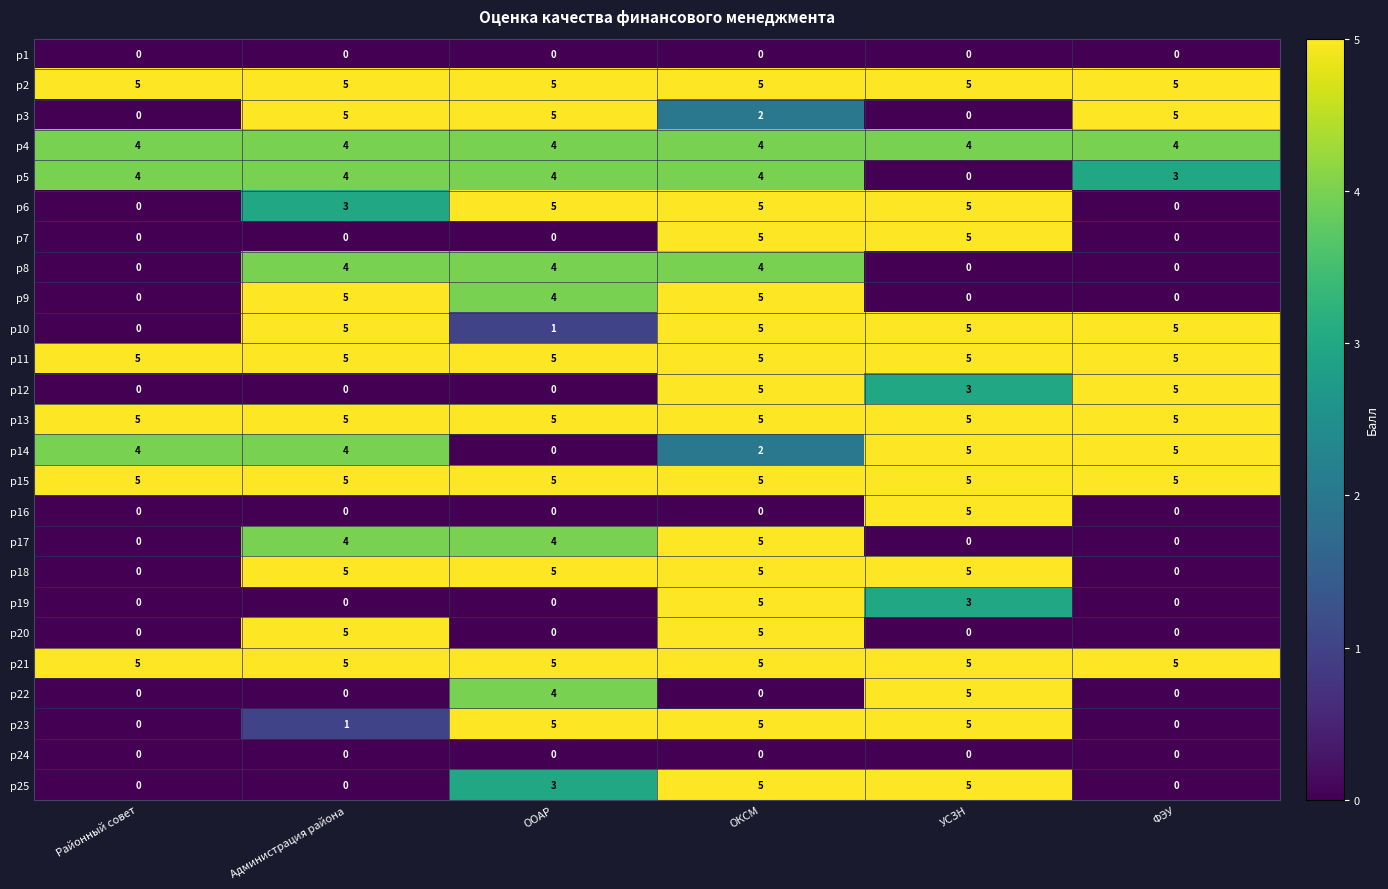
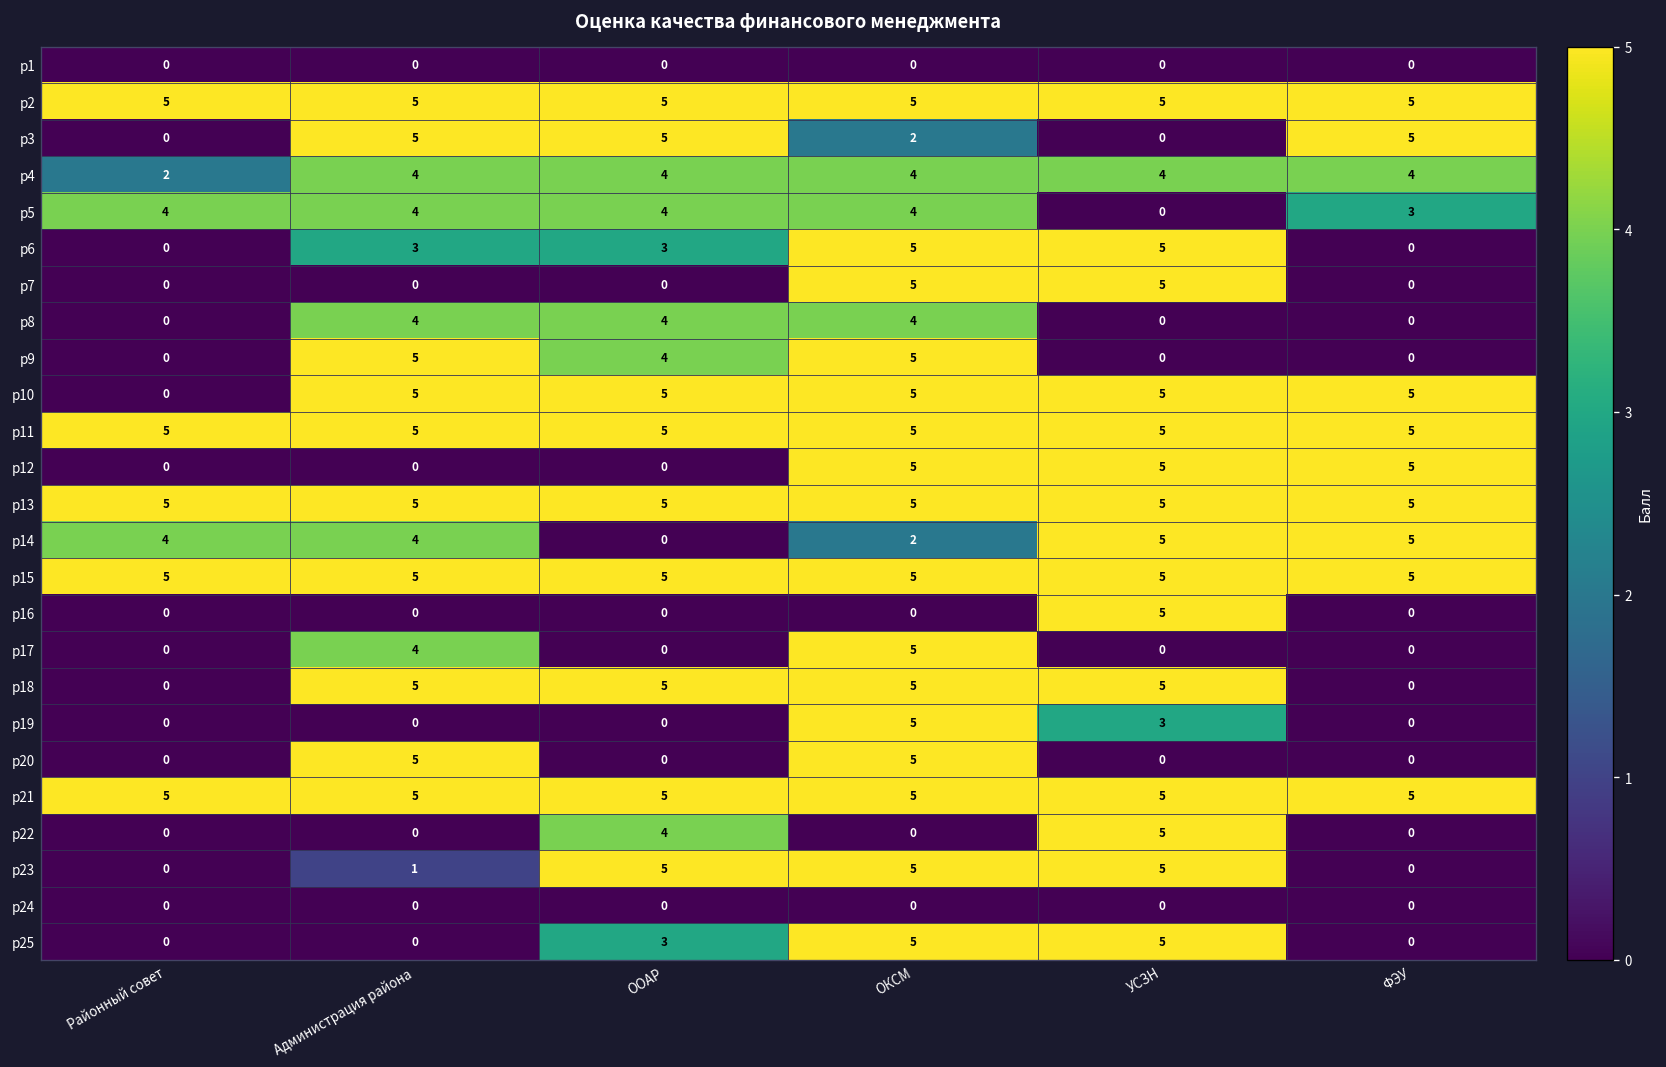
  {
    "р1": {
      "Районный совет": 0,
      "Администрация района": 0,
      "ООАР": 0,
      "ОКСМ": 0,
      "УСЗН": 0,
      "ФЭУ": 0
    },
    "р2": {
      "Районный совет": 5,
      "Администрация района": 5,
      "ООАР": 5,
      "ОКСМ": 5,
      "УСЗН": 5,
      "ФЭУ": 5
    },
    "р3": {
      "Районный совет": 0,
      "Администрация района": 5,
      "ООАР": 5,
      "ОКСМ": 2,
      "УСЗН": 0,
      "ФЭУ": 5
    },
    "р4": {
-     "Районный совет": 4,
+     "Районный совет": 2,
      "Администрация района": 4,
      "ООАР": 4,
      "ОКСМ": 4,
      "УСЗН": 4,
      "ФЭУ": 4
    },
    "р5": {
      "Районный совет": 4,
      "Администрация района": 4,
      "ООАР": 4,
      "ОКСМ": 4,
      "УСЗН": 0,
      "ФЭУ": 3
    },
    "р6": {
      "Районный совет": 0,
      "Администрация района": 3,
-     "ООАР": 5,
+     "ООАР": 3,
      "ОКСМ": 5,
      "УСЗН": 5,
      "ФЭУ": 0
    },
    "р7": {
      "Районный совет": 0,
      "Администрация района": 0,
      "ООАР": 0,
      "ОКСМ": 5,
      "УСЗН": 5,
      "ФЭУ": 0
    },
    "р8": {
      "Районный совет": 0,
      "Администрация района": 4,
      "ООАР": 4,
      "ОКСМ": 4,
      "УСЗН": 0,
      "ФЭУ": 0
    },
    "р9": {
      "Районный совет": 0,
      "Администрация района": 5,
      "ООАР": 4,
      "ОКСМ": 5,
      "УСЗН": 0,
      "ФЭУ": 0
    },
    "р10": {
      "Районный совет": 0,
      "Администрация района": 5,
-     "ООАР": 1,
+     "ООАР": 5,
      "ОКСМ": 5,
      "УСЗН": 5,
      "ФЭУ": 5
    },
    "р11": {
      "Районный совет": 5,
      "Администрация района": 5,
      "ООАР": 5,
      "ОКСМ": 5,
      "УСЗН": 5,
      "ФЭУ": 5
    },
    "р12": {
      "Районный совет": 0,
      "Администрация района": 0,
      "ООАР": 0,
      "ОКСМ": 5,
-     "УСЗН": 3,
+     "УСЗН": 5,
      "ФЭУ": 5
    },
    "р13": {
      "Районный совет": 5,
      "Администрация района": 5,
      "ООАР": 5,
      "ОКСМ": 5,
      "УСЗН": 5,
      "ФЭУ": 5
    },
    "р14": {
      "Районный совет": 4,
      "Администрация района": 4,
      "ООАР": 0,
      "ОКСМ": 2,
      "УСЗН": 5,
      "ФЭУ": 5
    },
    "р15": {
      "Районный совет": 5,
      "Администрация района": 5,
      "ООАР": 5,
      "ОКСМ": 5,
      "УСЗН": 5,
      "ФЭУ": 5
    },
    "р16": {
      "Районный совет": 0,
      "Администрация района": 0,
      "ООАР": 0,
      "ОКСМ": 0,
      "УСЗН": 5,
      "ФЭУ": 0
    },
    "р17": {
      "Районный совет": 0,
      "Администрация района": 4,
-     "ООАР": 4,
+     "ООАР": 0,
      "ОКСМ": 5,
      "УСЗН": 0,
      "ФЭУ": 0
    },
    "р18": {
      "Районный совет": 0,
      "Администрация района": 5,
      "ООАР": 5,
      "ОКСМ": 5,
      "УСЗН": 5,
      "ФЭУ": 0
    },
    "р19": {
      "Районный совет": 0,
      "Администрация района": 0,
      "ООАР": 0,
      "ОКСМ": 5,
      "УСЗН": 3,
      "ФЭУ": 0
    },
    "р20": {
      "Районный совет": 0,
      "Администрация района": 5,
      "ООАР": 0,
      "ОКСМ": 5,
      "УСЗН": 0,
      "ФЭУ": 0
    },
    "р21": {
      "Районный совет": 5,
      "Администрация района": 5,
      "ООАР": 5,
      "ОКСМ": 5,
      "УСЗН": 5,
      "ФЭУ": 5
    },
    "р22": {
      "Районный совет": 0,
      "Администрация района": 0,
      "ООАР": 4,
      "ОКСМ": 0,
      "УСЗН": 5,
      "ФЭУ": 0
    },
    "р23": {
      "Районный совет": 0,
      "Администрация района": 1,
      "ООАР": 5,
      "ОКСМ": 5,
      "УСЗН": 5,
      "ФЭУ": 0
    },
    "р24": {
      "Районный совет": 0,
      "Администрация района": 0,
      "ООАР": 0,
      "ОКСМ": 0,
      "УСЗН": 0,
      "ФЭУ": 0
    },
    "р25": {
      "Районный совет": 0,
      "Администрация района": 0,
      "ООАР": 3,
      "ОКСМ": 5,
      "УСЗН": 5,
      "ФЭУ": 0
    }
  }
